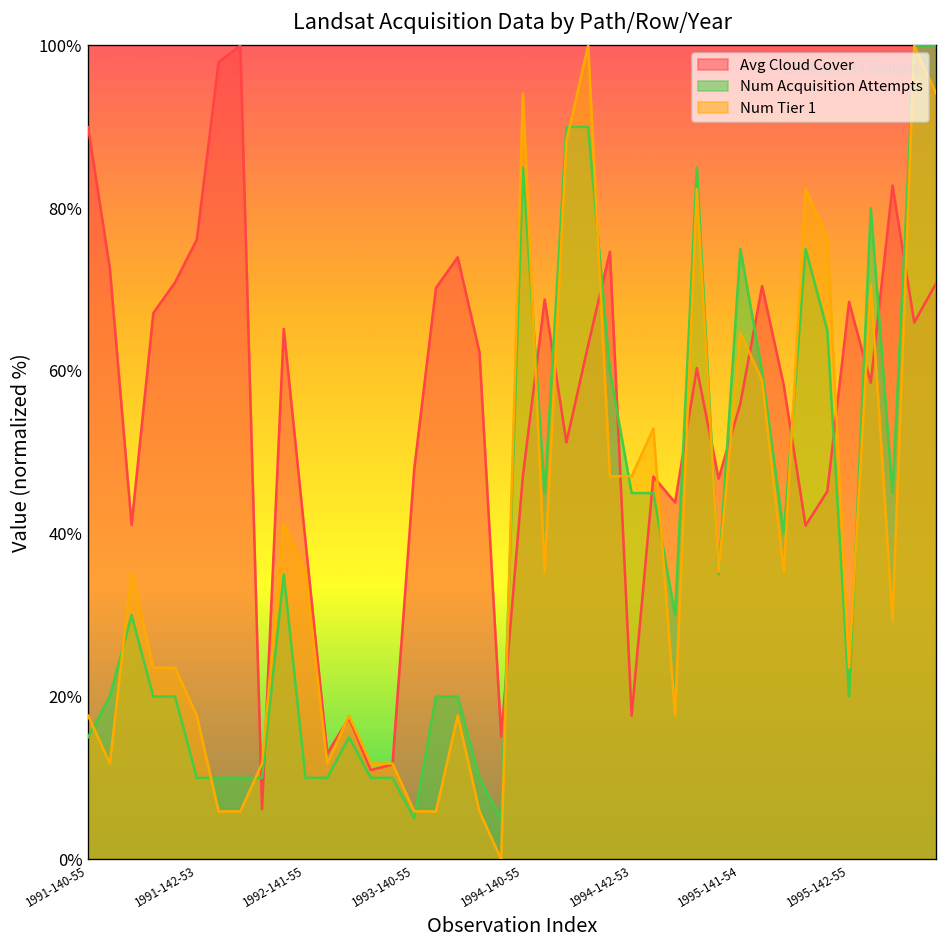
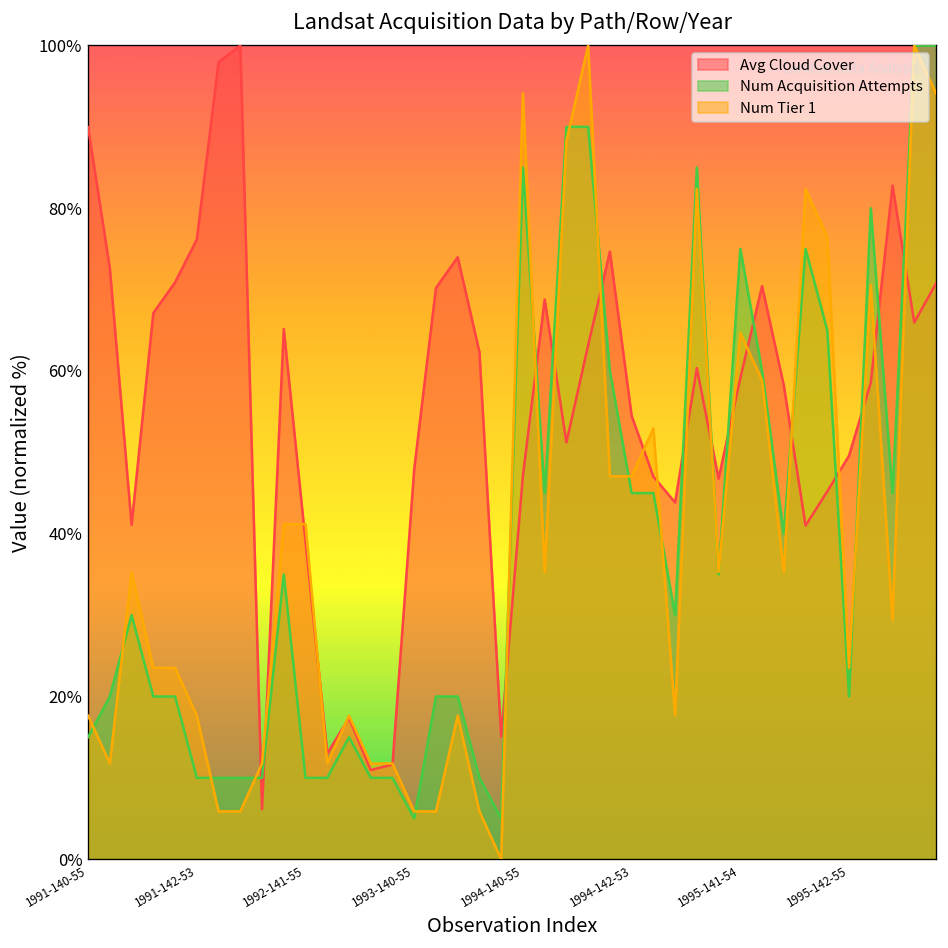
  {
    "Avg Cloud Cover": {
      "1991-140-55": "90%",
      "1991-142-53": "76%",
      "1992-141-55": "39%",
      "1993-140-55": "48%",
      "1994-140-55": "47%",
-     "1994-142-53": "18%",
-     "1995-141-54": "56%",
-     "1995-142-55": "68%"
+     "1994-142-53": "54%",
+     "1995-141-54": "59%",
+     "1995-142-55": "50%"
    },
    "Num Acquisition Attempts": {
      "1991-140-55": "15%",
      "1991-142-53": "10%",
      "1992-141-55": "10%",
      "1993-140-55": "5%",
      "1994-140-55": "85%",
      "1994-142-53": "45%",
      "1995-141-54": "75%",
      "1995-142-55": "20%"
    },
    "Num Tier 1": {
      "1991-140-55": "18%",
      "1991-142-53": "18%",
-     "1992-141-55": "35%",
+     "1992-141-55": "41%",
      "1993-140-55": "6%",
      "1994-140-55": "94%",
      "1994-142-53": "47%",
      "1995-141-54": "65%",
      "1995-142-55": "24%"
    }
  }
